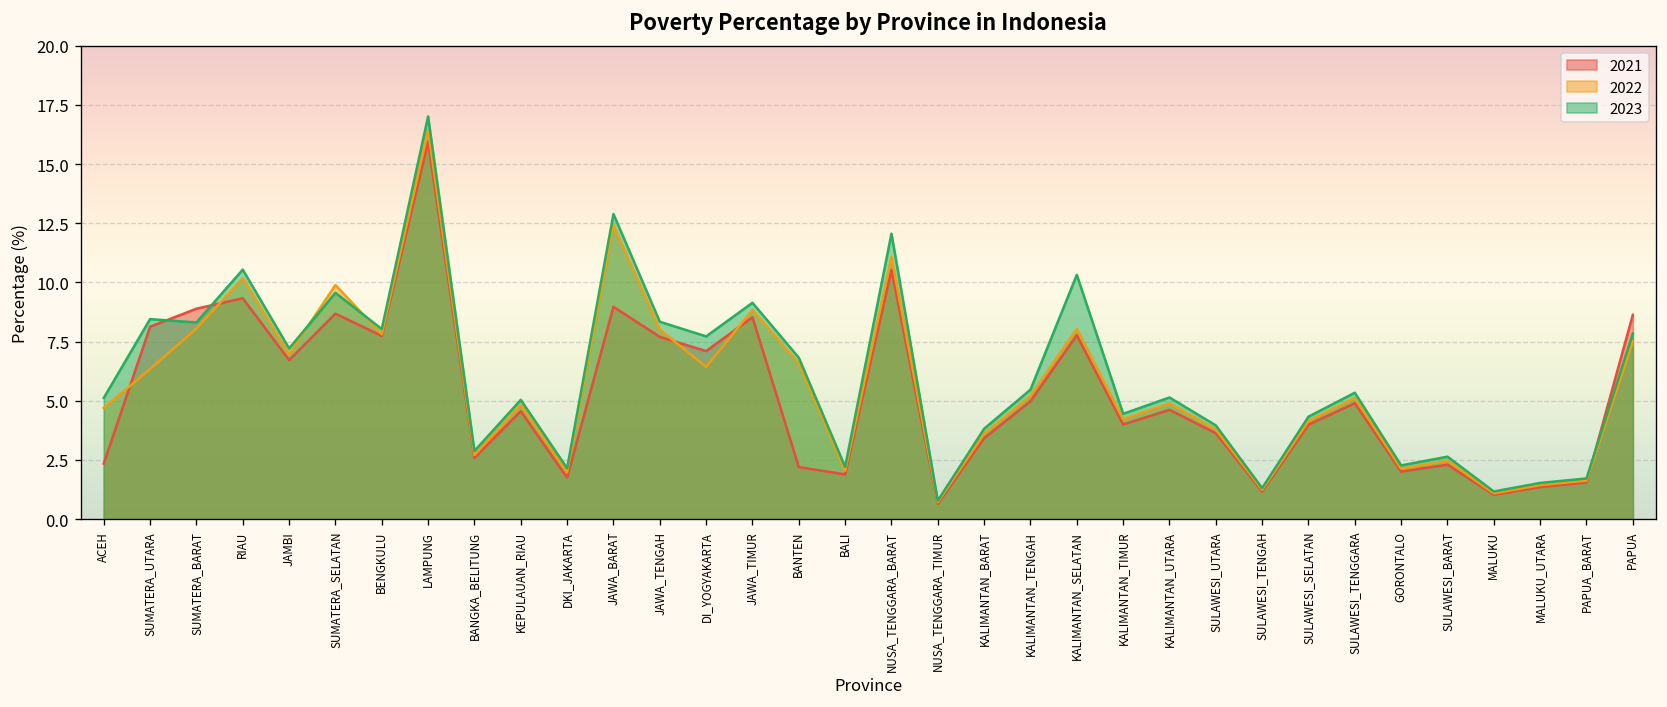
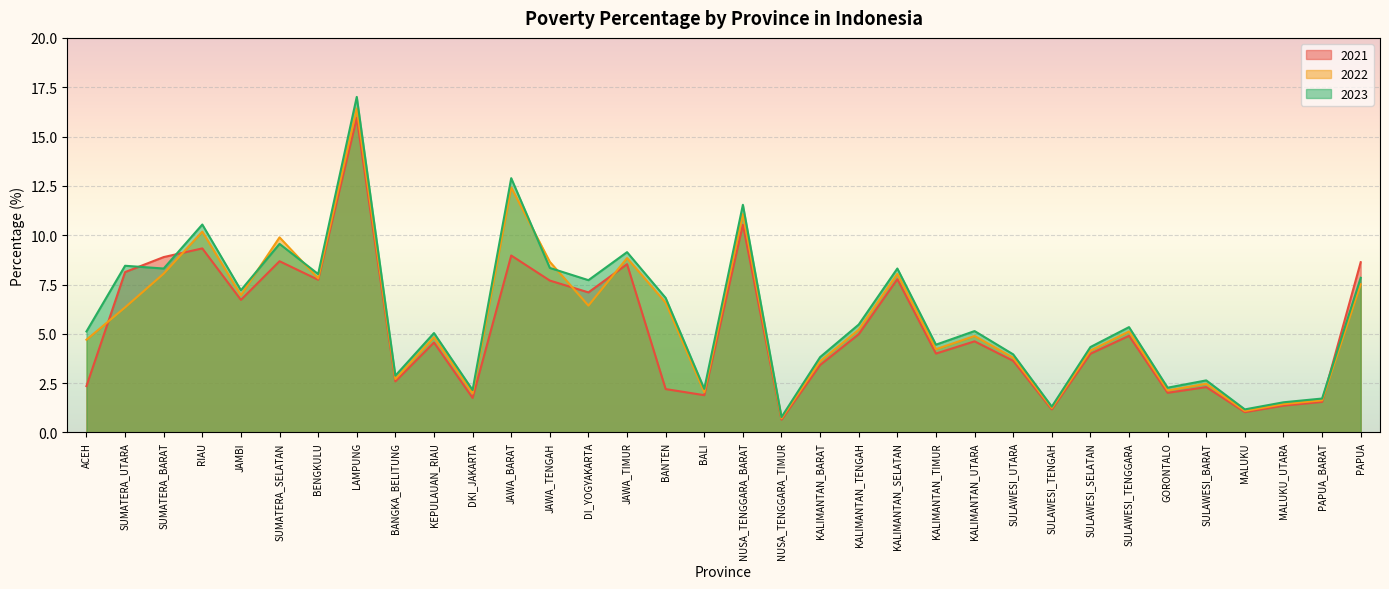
  {
    "2021": {
      "ACEH": 2.4,
      "SUMATERA_UTARA": 8.1,
      "SUMATERA_BARAT": 8.9,
      "RIAU": 9.3,
      "JAMBI": 6.7,
      "SUMATERA_SELATAN": 8.7,
      "LAMPUNG": 15.9,
      "KEPULAUAN_RIAU": 4.6,
      "DKI_JAKARTA": 1.8,
      "JAWA_BARAT": 9.0,
      "JAWA_TENGAH": 7.7,
      "DI_YOGYAKARTA": 7.1,
      "JAWA_TIMUR": 8.5,
      "BANTEN": 2.2,
      "BALI": 1.9,
      "NUSA_TENGGARA_BARAT": 10.5,
      "KALIMANTAN_BARAT": 3.4,
      "KALIMANTAN_TENGAH": 5.0,
      "KALIMANTAN_SELATAN": 7.8,
      "KALIMANTAN_TIMUR": 4.0,
      "KALIMANTAN_UTARA": 4.6,
      "SULAWESI_UTARA": 3.6,
      "SULAWESI_SELATAN": 4.0,
      "SULAWESI_TENGGARA": 4.9,
      "SULAWESI_BARAT": 2.3,
      "PAPUA": 8.6
    },
    "2022": {
      "ACEH": 4.7,
      "SUMATERA_UTARA": 6.3,
      "SUMATERA_BARAT": 8.1,
      "RIAU": 10.2,
      "JAMBI": 7.0,
      "SUMATERA_SELATAN": 9.9,
      "LAMPUNG": 16.4,
      "KEPULAUAN_RIAU": 4.8,
      "DKI_JAKARTA": 2.0,
      "JAWA_BARAT": 12.4,
-     "JAWA_TENGAH": 8.0,
+     "JAWA_TENGAH": 8.7,
      "DI_YOGYAKARTA": 6.4,
      "JAWA_TIMUR": 8.8,
      "BANTEN": 6.6,
      "BALI": 2.0,
      "NUSA_TENGGARA_BARAT": 11.1,
      "KALIMANTAN_BARAT": 3.6,
      "KALIMANTAN_TENGAH": 5.2,
      "KALIMANTAN_SELATAN": 8.0,
      "KALIMANTAN_TIMUR": 4.2,
      "KALIMANTAN_UTARA": 4.9,
      "SULAWESI_UTARA": 3.8,
      "SULAWESI_SELATAN": 4.2,
      "SULAWESI_TENGGARA": 5.1,
      "SULAWESI_BARAT": 2.5,
      "PAPUA": 7.5
    },
    "2023": {
      "ACEH": 5.1,
      "SUMATERA_UTARA": 8.5,
      "SUMATERA_BARAT": 8.3,
      "RIAU": 10.5,
      "JAMBI": 7.2,
      "SUMATERA_SELATAN": 9.6,
      "BENGKULU": 8.0,
      "LAMPUNG": 17.0,
      "BANGKA_BELITUNG": 2.9,
      "KEPULAUAN_RIAU": 5.0,
      "DKI_JAKARTA": 2.2,
      "JAWA_BARAT": 12.9,
      "JAWA_TENGAH": 8.3,
      "DI_YOGYAKARTA": 7.7,
      "JAWA_TIMUR": 9.1,
      "BANTEN": 6.8,
      "BALI": 2.2,
-     "NUSA_TENGGARA_BARAT": 12.1,
+     "NUSA_TENGGARA_BARAT": 11.5,
      "KALIMANTAN_BARAT": 3.8,
      "KALIMANTAN_TENGAH": 5.5,
-     "KALIMANTAN_SELATAN": 10.3,
+     "KALIMANTAN_SELATAN": 8.3,
      "KALIMANTAN_TIMUR": 4.5,
      "KALIMANTAN_UTARA": 5.1,
      "SULAWESI_UTARA": 4.0,
      "SULAWESI_SELATAN": 4.3,
      "SULAWESI_TENGGARA": 5.3,
      "GORONTALO": 2.3,
      "SULAWESI_BARAT": 2.6,
      "PAPUA": 7.8
    }
  }
